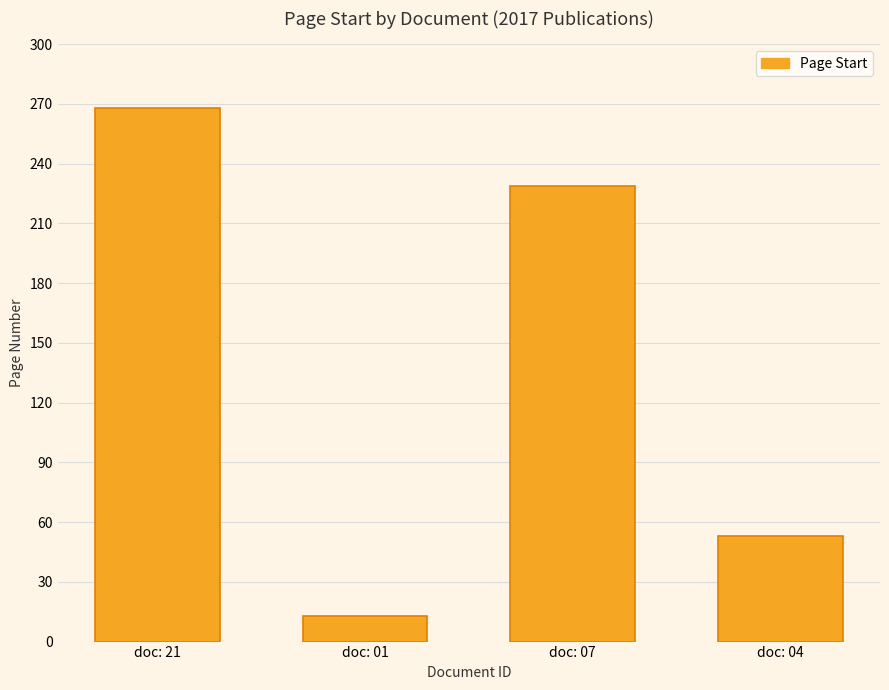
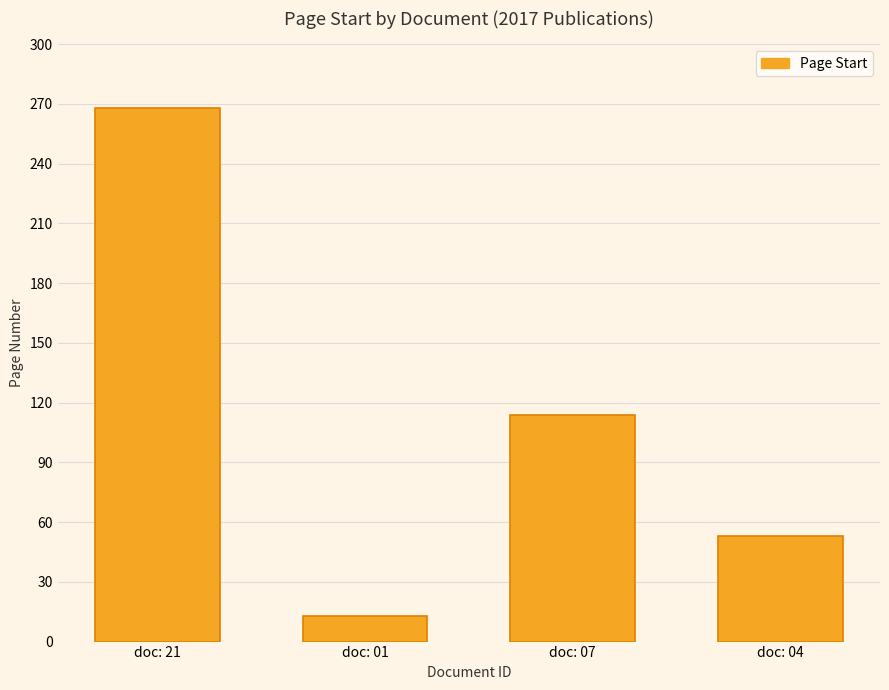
  {
    "doc: 21": 268,
    "doc: 01": 13,
-   "doc: 07": 229,
+   "doc: 07": 114,
    "doc: 04": 53
  }
